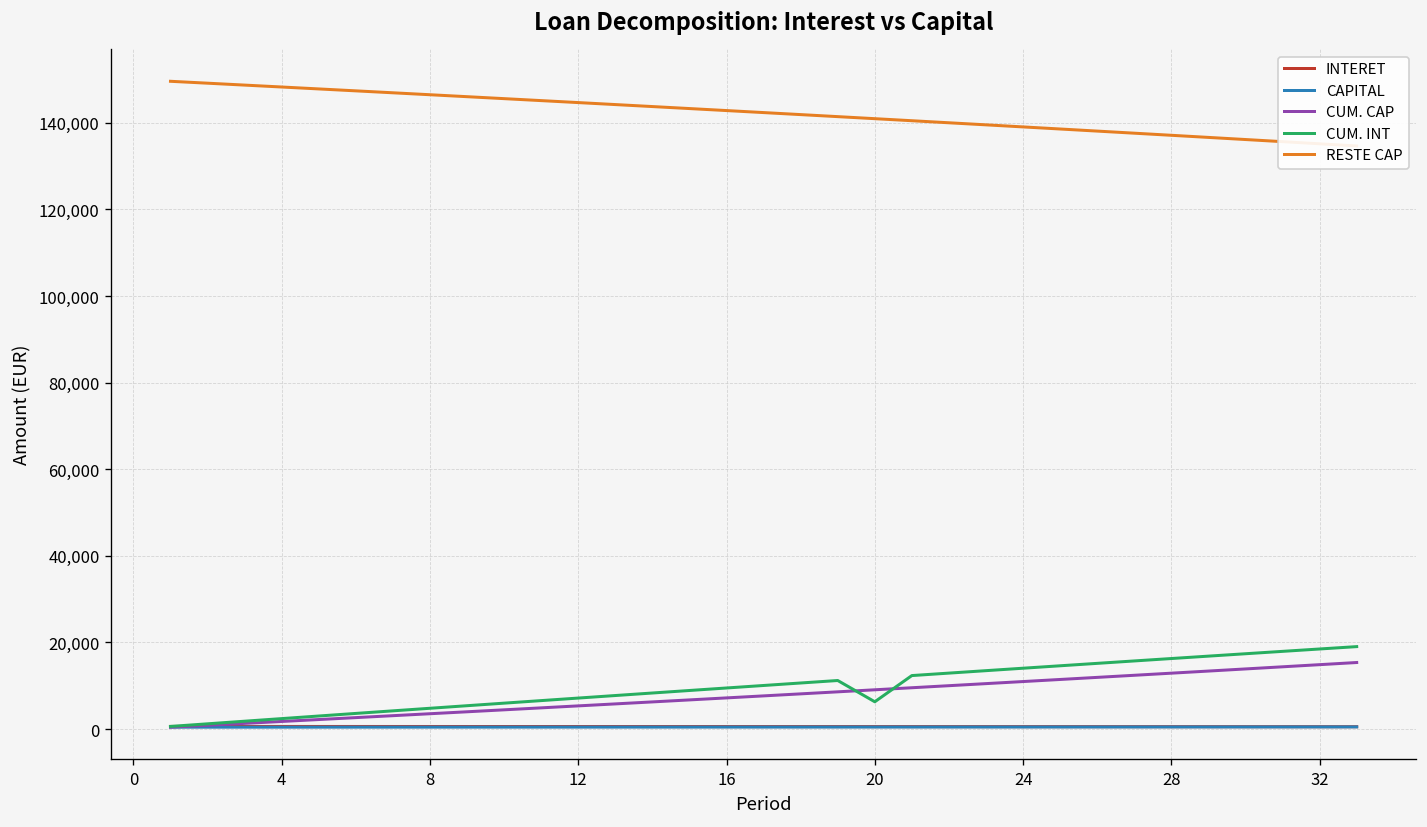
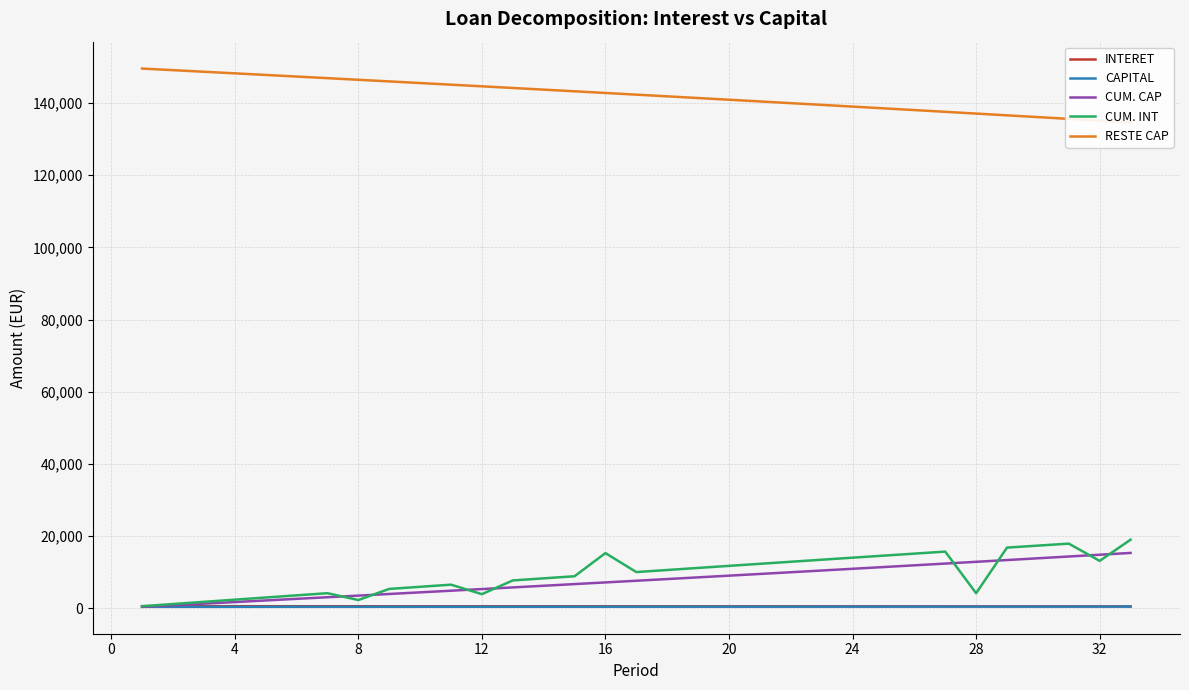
  {
    "CUM. CAP": {
      "8": "4,000",
      "12": "5,000",
      "16": "7,000",
      "20": "9,000",
      "24": "11,000",
      "28": "13,000",
      "32": "15,000"
    },
    "CUM. INT": {
-     "8": "5,000",
-     "12": "7,000",
-     "16": "9,000",
-     "20": "6,000",
+     "8": "2,000",
+     "12": "4,000",
+     "16": "15,000",
+     "20": "12,000",
      "24": "14,000",
-     "28": "16,000",
-     "32": "18,000"
+     "28": "4,000",
+     "32": "13,000"
    },
    "RESTE CAP": {
      "4": "148,000",
      "8": "146,000",
      "12": "145,000",
      "16": "143,000",
      "20": "141,000",
      "24": "139,000",
      "28": "137,000"
    }
  }
